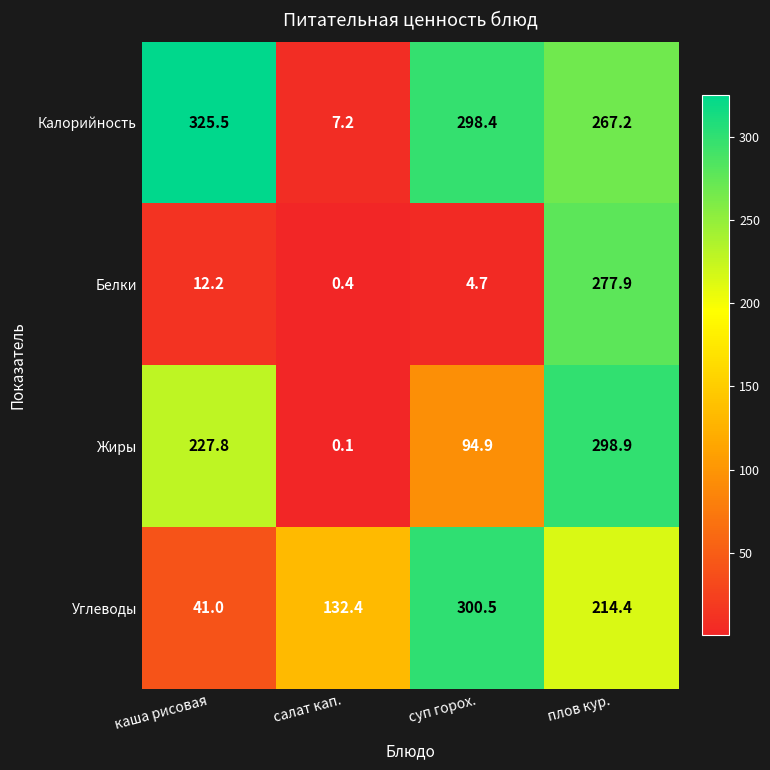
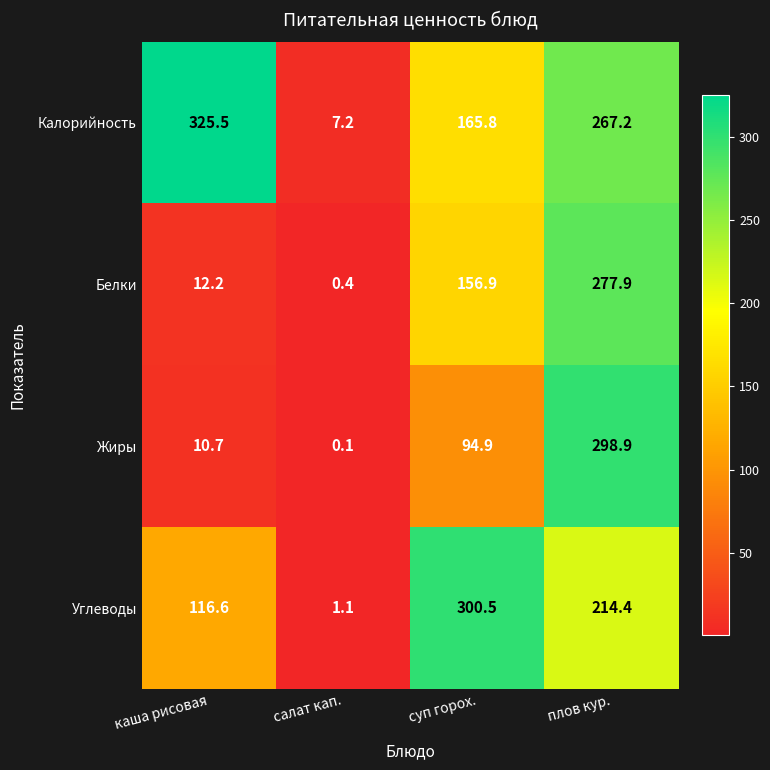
  {
    "Калорийность": {
      "каша рисовая": 325.5,
      "салат кап.": 7.2,
-     "суп горох.": 298.4,
+     "суп горох.": 165.8,
      "плов кур.": 267.2
    },
    "Белки": {
      "каша рисовая": 12.2,
      "салат кап.": 0.4,
-     "суп горох.": 4.7,
+     "суп горох.": 156.9,
      "плов кур.": 277.9
    },
    "Жиры": {
-     "каша рисовая": 227.8,
+     "каша рисовая": 10.7,
      "салат кап.": 0.1,
      "суп горох.": 94.9,
      "плов кур.": 298.9
    },
    "Углеводы": {
-     "каша рисовая": 41.0,
-     "салат кап.": 132.4,
+     "каша рисовая": 116.6,
+     "салат кап.": 1.1,
      "суп горох.": 300.5,
      "плов кур.": 214.4
    }
  }
